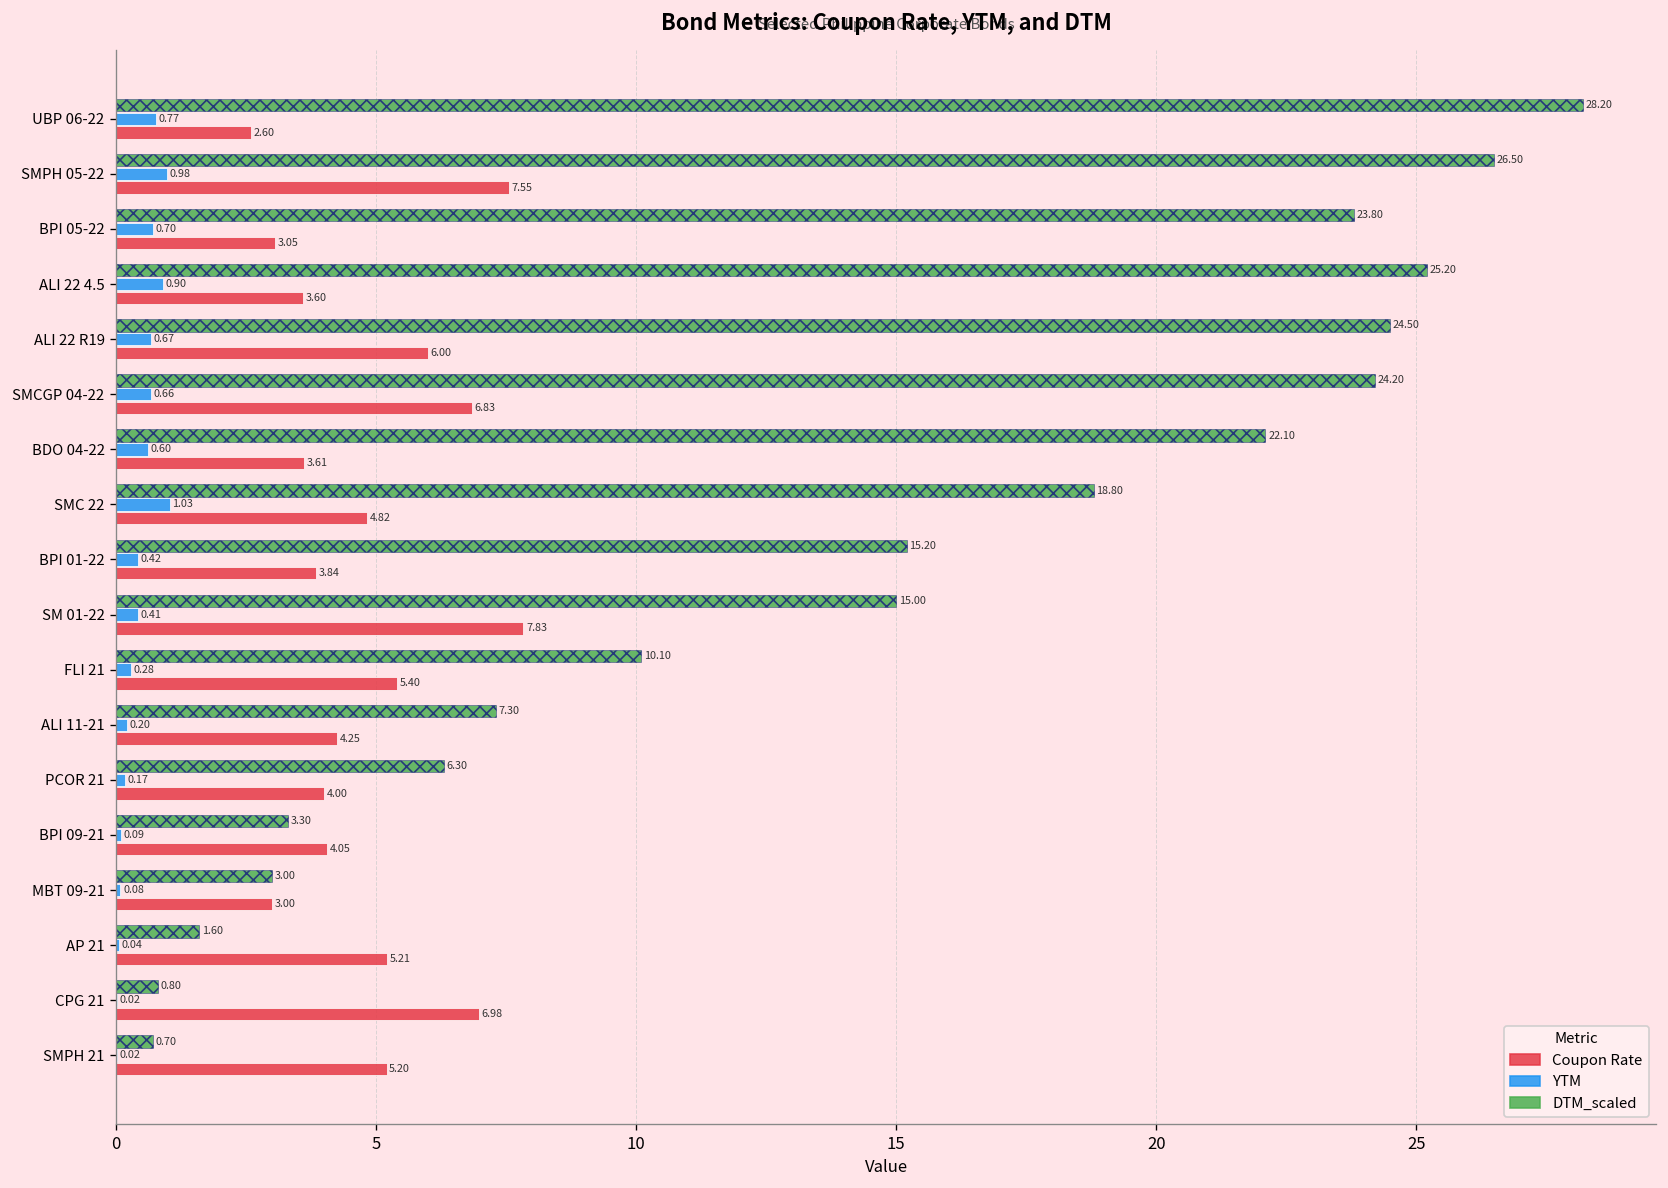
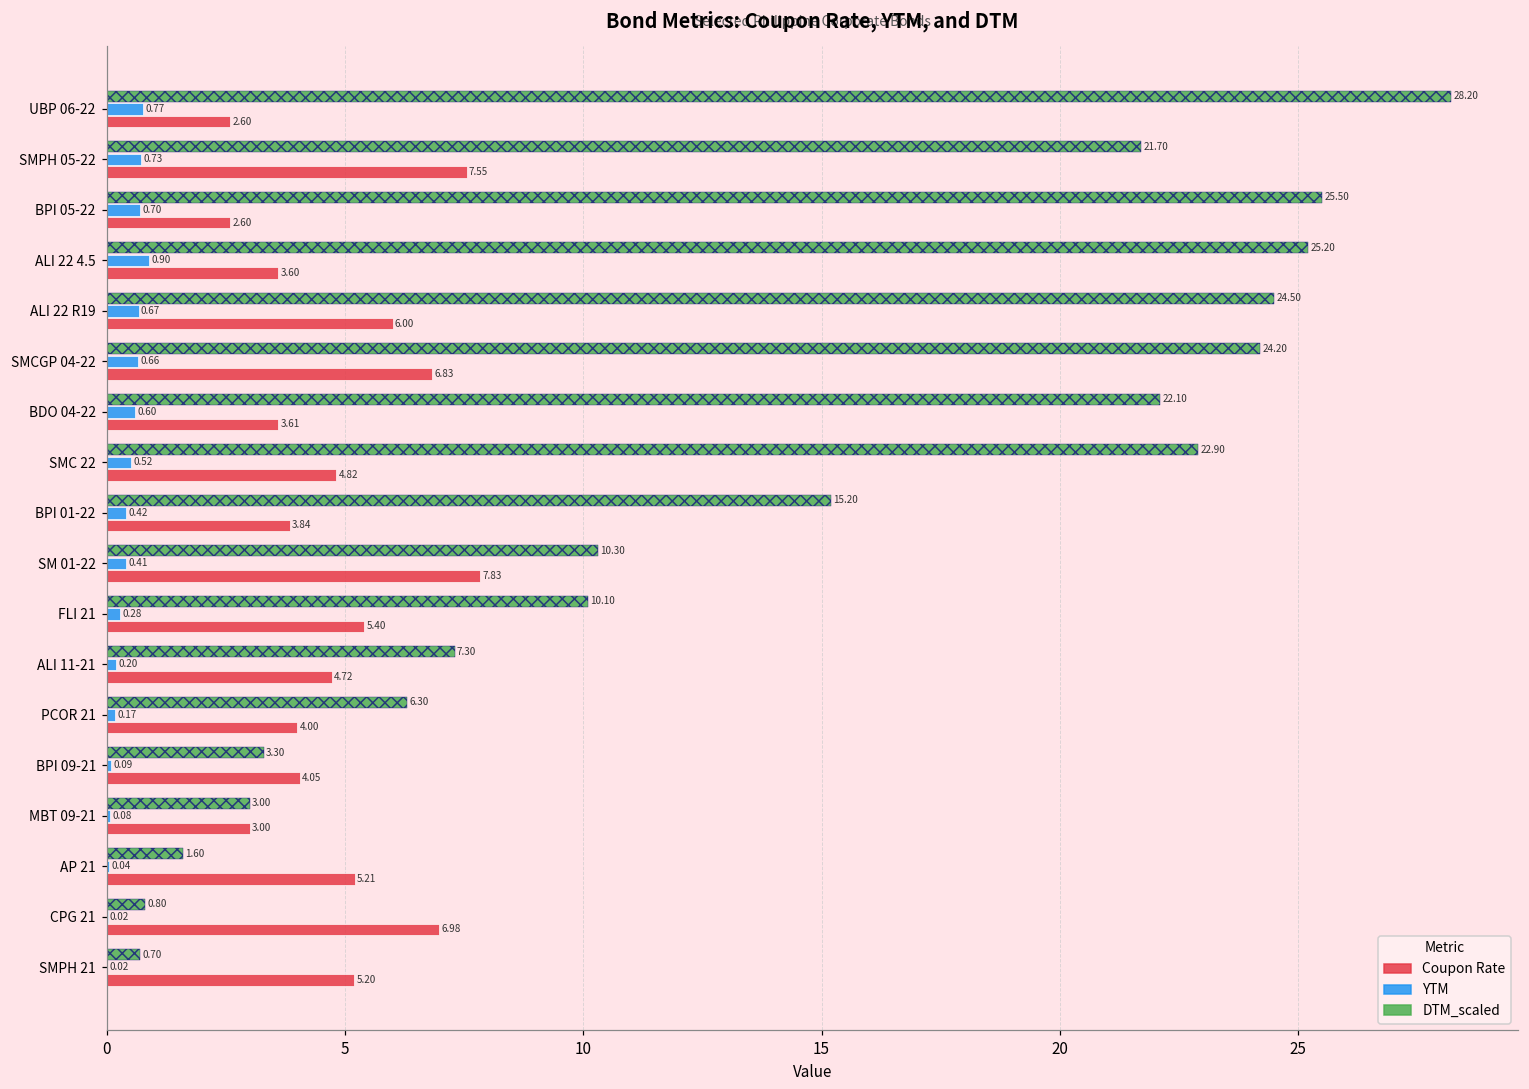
  {
    "Coupon Rate": {
      "UBP 06-22": 2.60,
      "SMPH 05-22": 7.55,
-     "BPI 05-22": 3.05,
+     "BPI 05-22": 2.60,
      "ALI 22 4.5": 3.60,
      "ALI 22 R19": 6.00,
      "SMCGP 04-22": 6.83,
      "BDO 04-22": 3.61,
      "SMC 22": 4.82,
      "BPI 01-22": 3.84,
      "SM 01-22": 7.83,
      "FLI 21": 5.40,
-     "ALI 11-21": 4.25,
+     "ALI 11-21": 4.72,
      "PCOR 21": 4.00,
      "BPI 09-21": 4.05,
      "MBT 09-21": 3.00,
      "AP 21": 5.21,
      "CPG 21": 6.98,
      "SMPH 21": 5.20
    },
    "YTM": {
      "UBP 06-22": 0.77,
-     "SMPH 05-22": 0.98,
+     "SMPH 05-22": 0.73,
      "BPI 05-22": 0.70,
      "ALI 22 4.5": 0.90,
      "ALI 22 R19": 0.67,
      "SMCGP 04-22": 0.66,
      "BDO 04-22": 0.60,
-     "SMC 22": 1.03,
+     "SMC 22": 0.52,
      "BPI 01-22": 0.42,
      "SM 01-22": 0.41,
      "FLI 21": 0.28,
      "ALI 11-21": 0.20,
      "PCOR 21": 0.17,
      "BPI 09-21": 0.09,
      "MBT 09-21": 0.08,
      "AP 21": 0.04,
      "CPG 21": 0.02,
      "SMPH 21": 0.02
    },
    "DTM_scaled": {
      "UBP 06-22": 28.20,
-     "SMPH 05-22": 26.50,
-     "BPI 05-22": 23.80,
+     "SMPH 05-22": 21.70,
+     "BPI 05-22": 25.50,
      "ALI 22 4.5": 25.20,
      "ALI 22 R19": 24.50,
      "SMCGP 04-22": 24.20,
      "BDO 04-22": 22.10,
-     "SMC 22": 18.80,
+     "SMC 22": 22.90,
      "BPI 01-22": 15.20,
-     "SM 01-22": 15.00,
+     "SM 01-22": 10.30,
      "FLI 21": 10.10,
      "ALI 11-21": 7.30,
      "PCOR 21": 6.30,
      "BPI 09-21": 3.30,
      "MBT 09-21": 3.00,
      "AP 21": 1.60,
      "CPG 21": 0.80,
      "SMPH 21": 0.70
    }
  }
